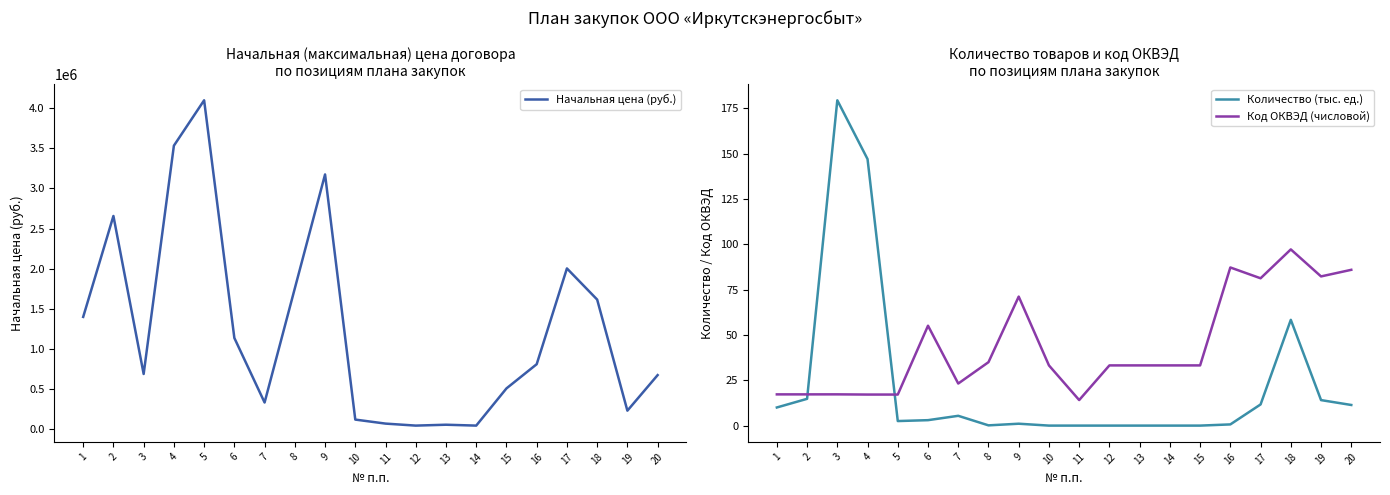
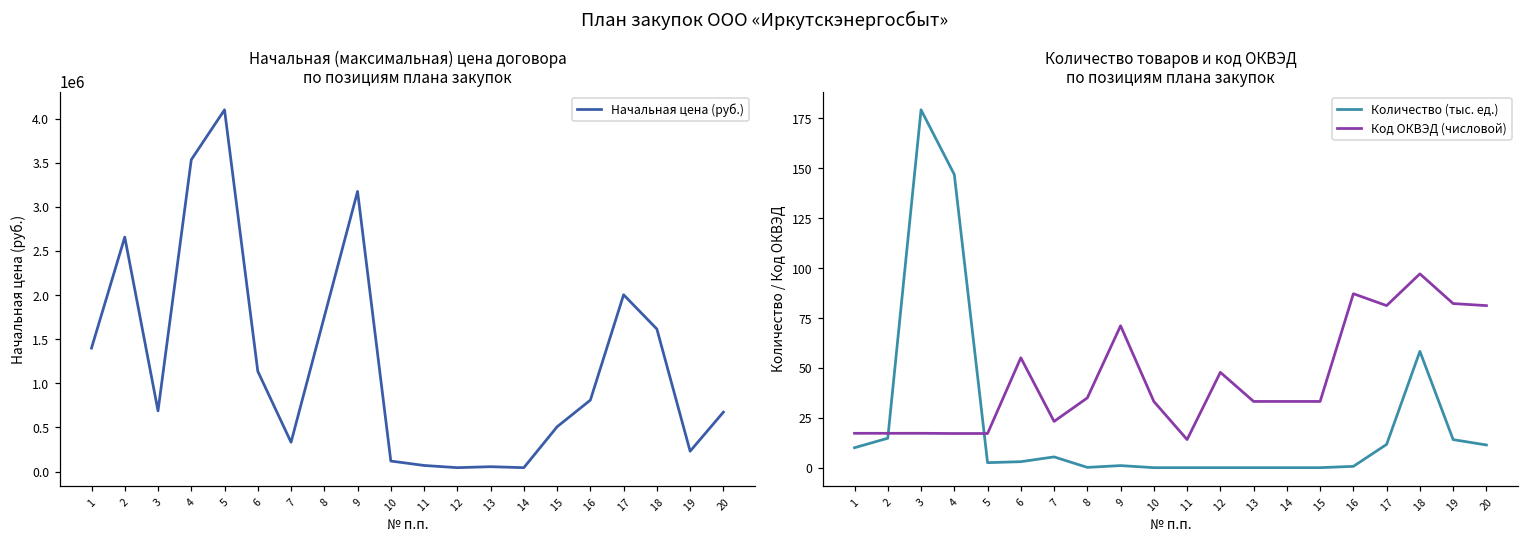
  {
    "Начальная (максимальная) цена договора по позициям плана закупок": {
      "1": 1400000,
      "2": 2700000,
      "3": 700000,
      "4": 3500000,
      "5": 4100000,
      "6": 1100000,
      "7": 300000,
      "8": 1800000,
      "9": 3200000,
      "10": 100000,
      "11": 100000,
      "12": 0,
      "13": 100000,
      "14": 0,
      "15": 500000,
      "16": 800000,
      "17": 2000000,
      "18": 1600000,
      "19": 200000,
      "20": 700000
    },
    "Количество товаров и код ОКВЭД по позициям плана закупок": {
      "Количество (тыс. ед.)": {
        "1": 10,
        "2": 15,
        "3": 179,
        "4": 147,
        "5": 3,
        "6": 3,
        "7": 5,
        "8": 0,
        "9": 1,
        "10": 0,
        "11": 0,
        "12": 0,
        "13": 0,
        "14": 0,
        "15": 0,
        "16": 1,
        "17": 12,
        "18": 58,
        "19": 14,
        "20": 11
      },
      "Код ОКВЭД (числовой)": {
        "1": 17,
        "2": 17,
        "3": 17,
        "4": 17,
        "5": 17,
        "6": 55,
        "7": 23,
        "8": 35,
        "9": 71,
        "10": 33,
        "11": 14,
-       "12": 33,
+       "12": 48,
        "13": 33,
        "14": 33,
        "15": 33,
        "16": 87,
        "17": 81,
        "18": 97,
        "19": 82,
-       "20": 86
+       "20": 81
      }
    }
  }
